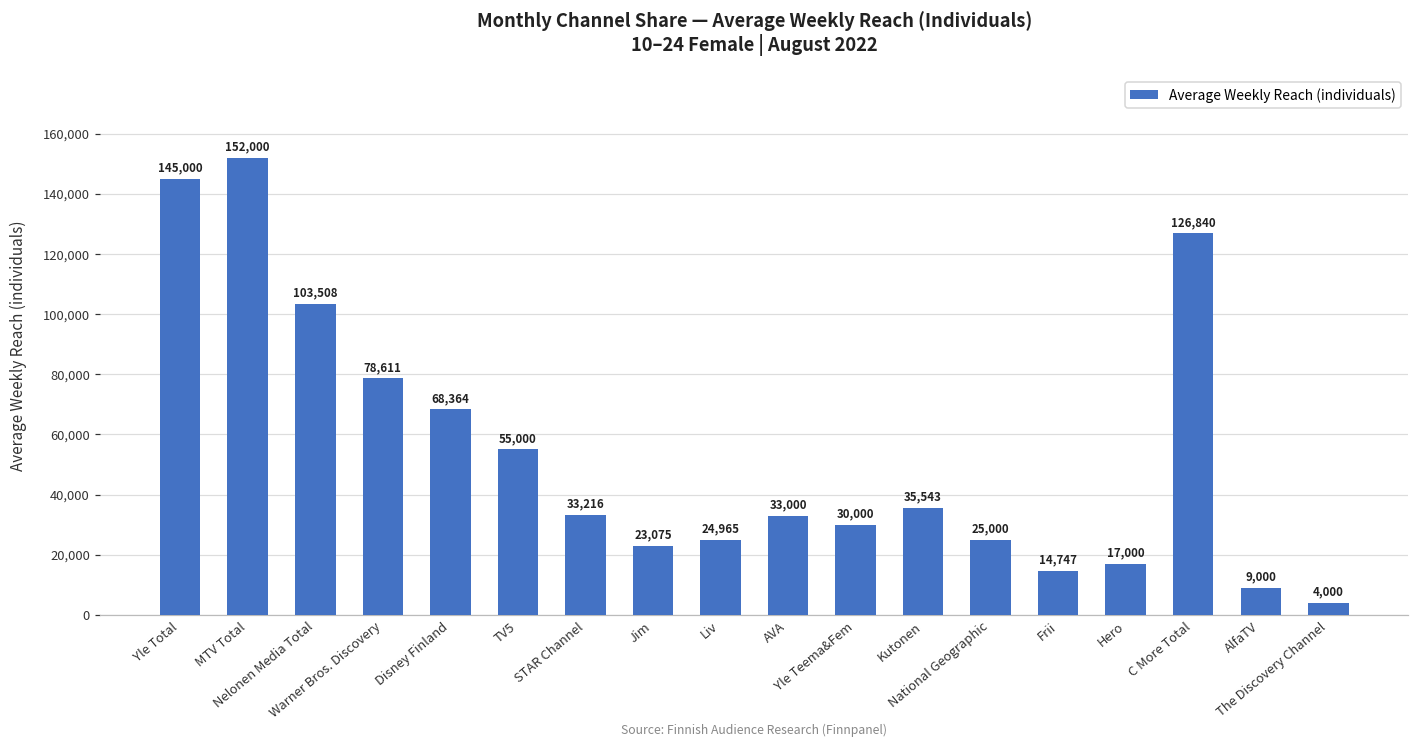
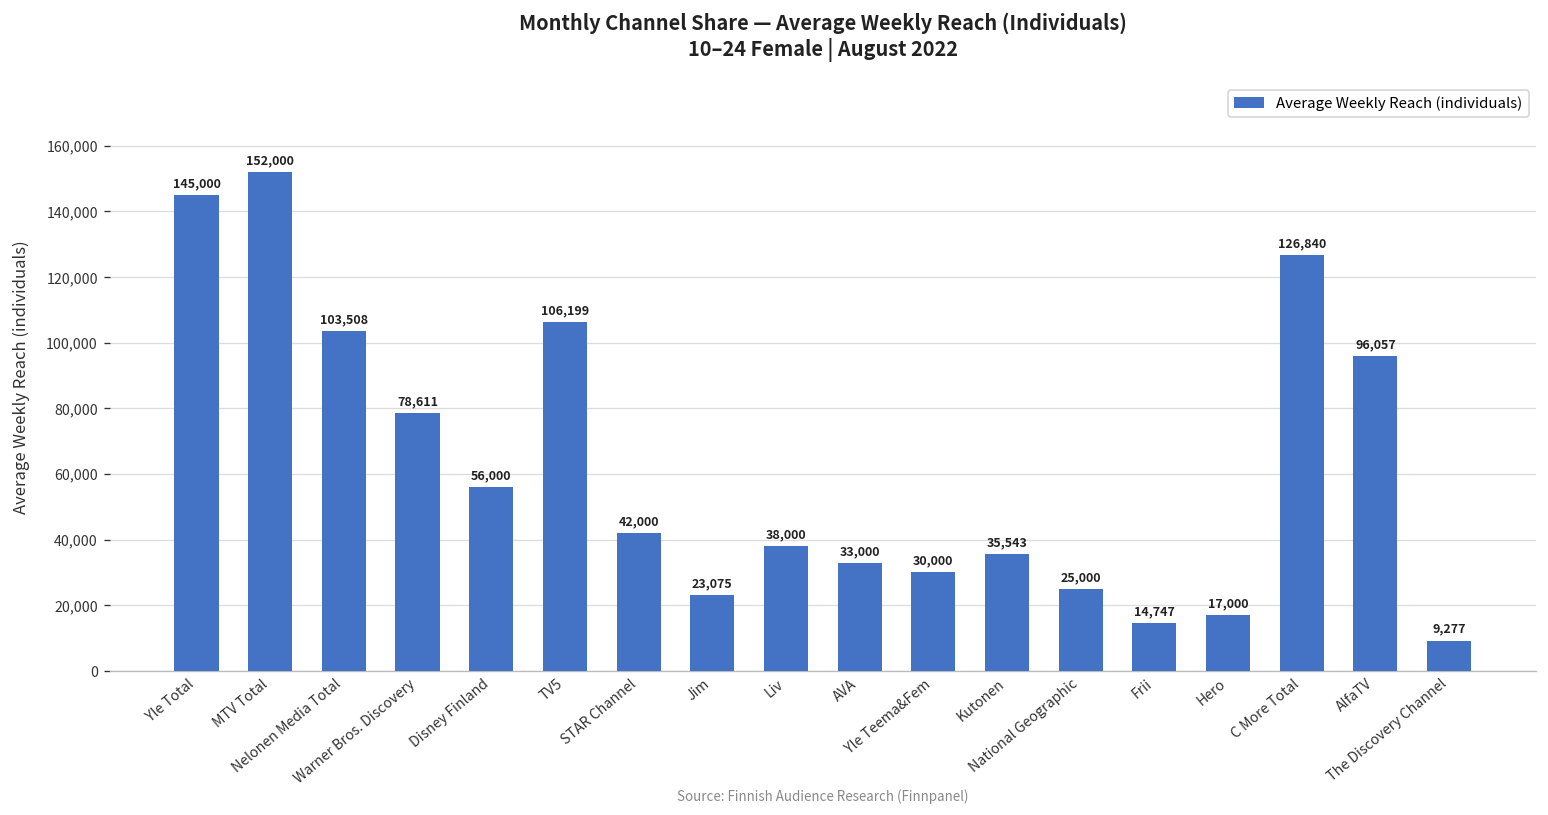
  {
    "Yle Total": "145,000",
    "MTV Total": "152,000",
    "Nelonen Media Total": "103,508",
    "Warner Bros. Discovery": "78,611",
-   "Disney Finland": "68,364",
-   "TV5": "55,000",
-   "STAR Channel": "33,216",
+   "Disney Finland": "56,000",
+   "TV5": "106,199",
+   "STAR Channel": "42,000",
    "Jim": "23,075",
-   "Liv": "24,965",
+   "Liv": "38,000",
    "AVA": "33,000",
    "Yle Teema&Fem": "30,000",
    "Kutonen": "35,543",
    "National Geographic": "25,000",
    "Frii": "14,747",
    "Hero": "17,000",
    "C More Total": "126,840",
-   "AlfaTV": "9,000",
-   "The Discovery Channel": "4,000"
+   "AlfaTV": "96,057",
+   "The Discovery Channel": "9,277"
  }
